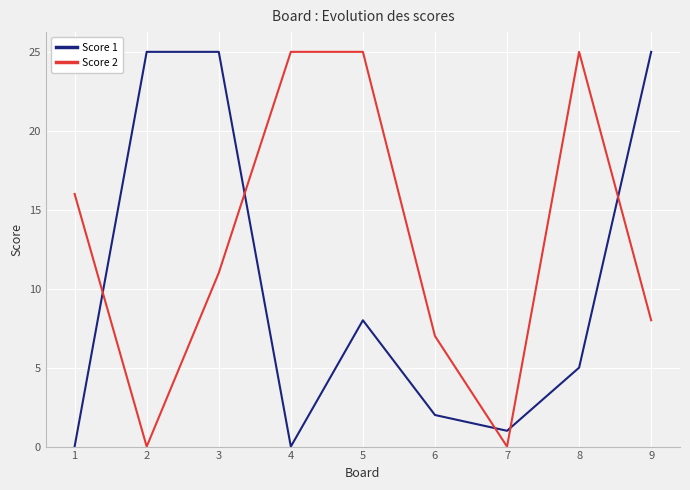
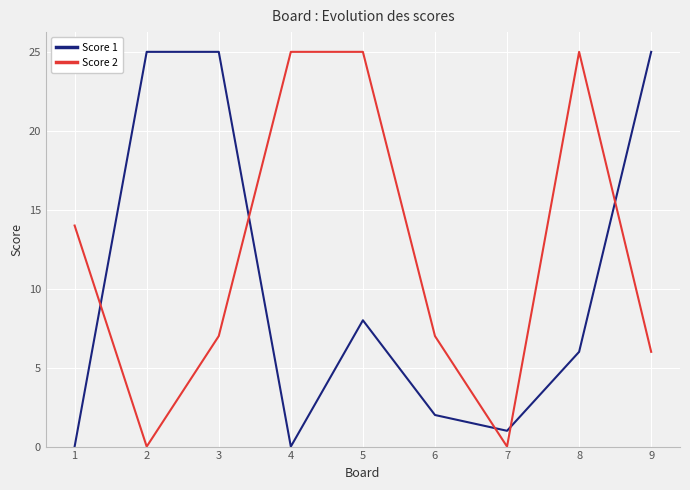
  {
    "Score 1": {
      "1": 0,
      "2": 25,
      "3": 25,
      "4": 0,
      "5": 8,
      "6": 2,
      "7": 1,
-     "8": 5,
+     "8": 6,
      "9": 25
    },
    "Score 2": {
-     "1": 16,
+     "1": 14,
      "2": 0,
-     "3": 11,
+     "3": 7,
      "4": 25,
      "5": 25,
      "6": 7,
      "7": 0,
      "8": 25,
-     "9": 8
+     "9": 6
    }
  }
